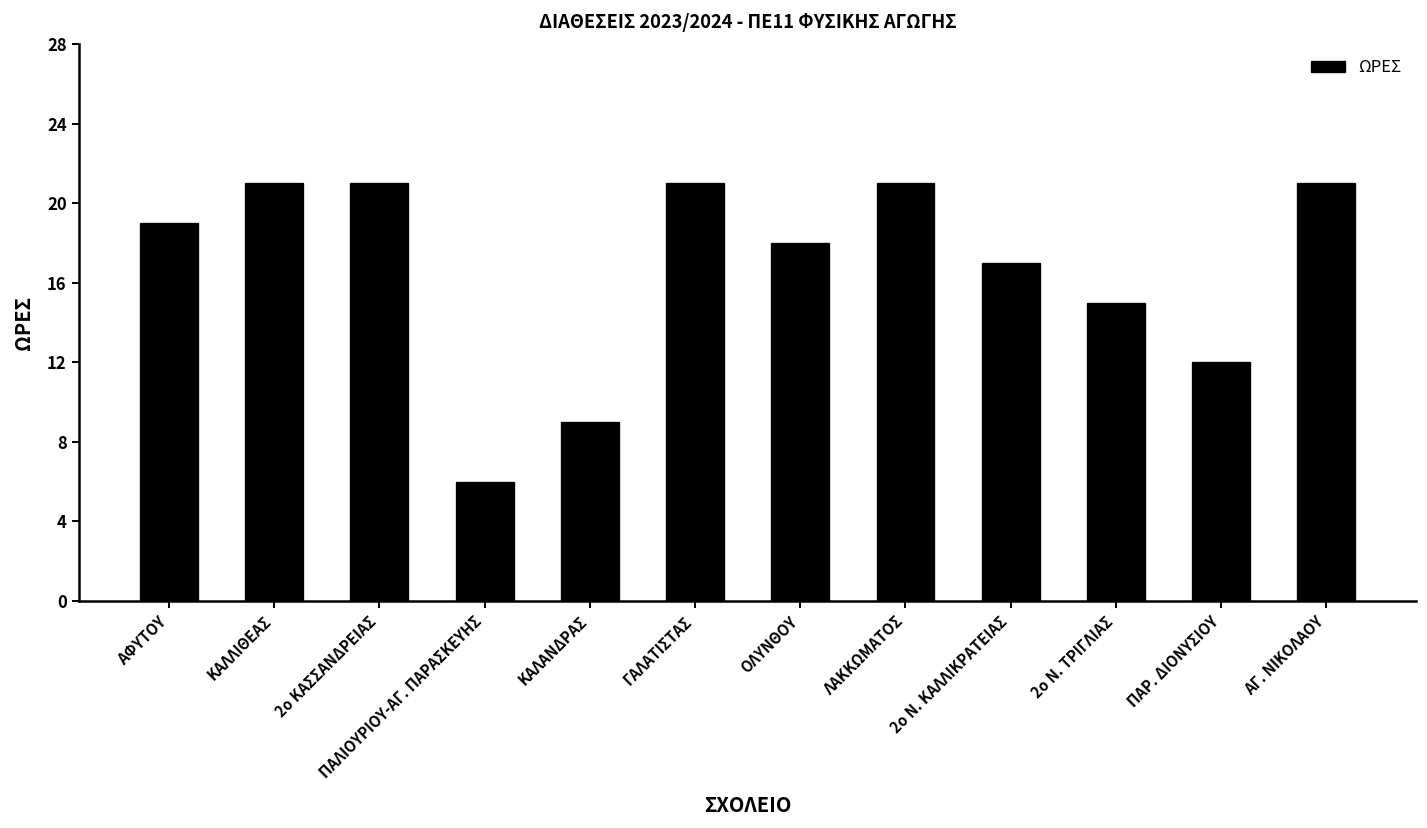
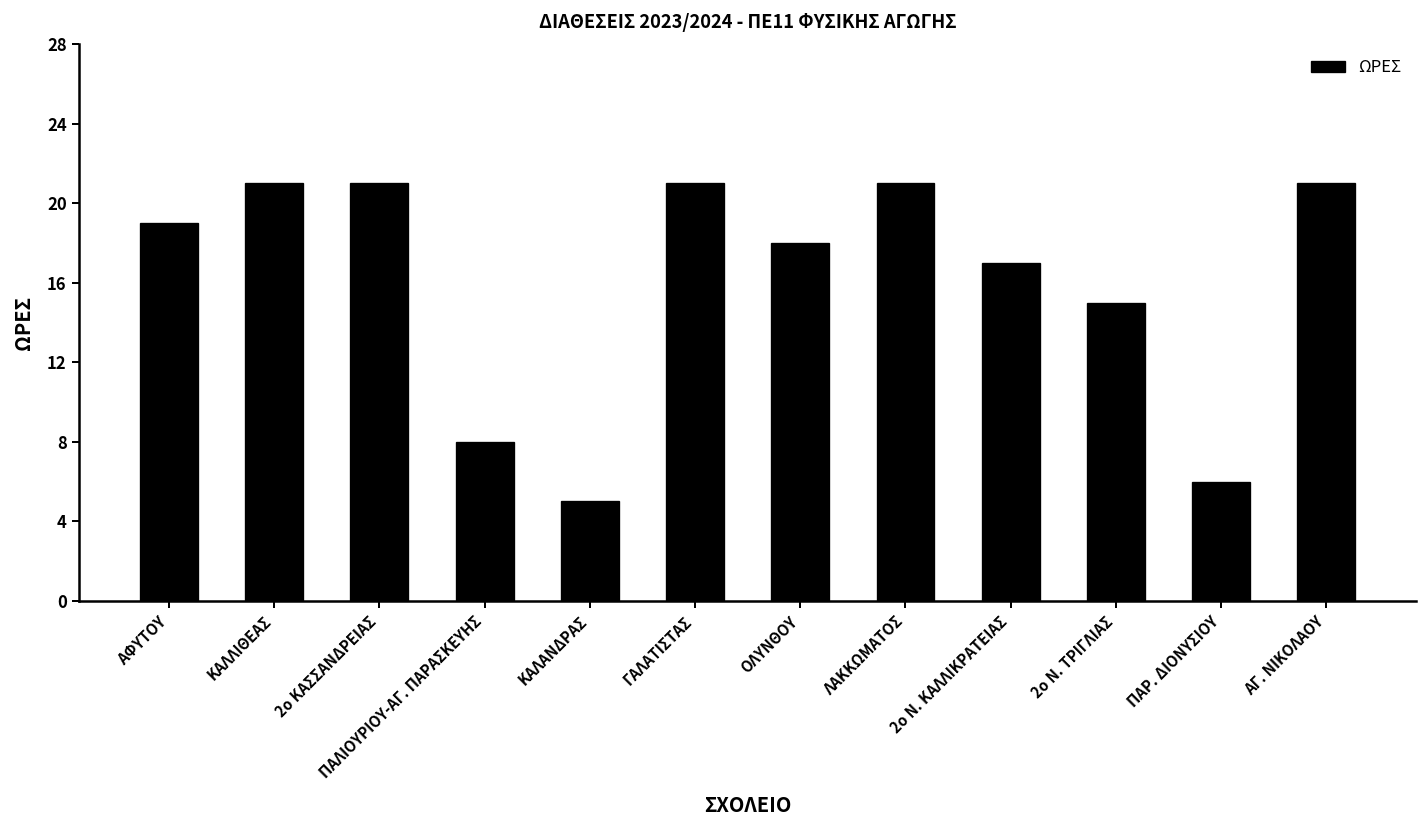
  {
    "ΑΦΥΤΟΥ": 19,
    "ΚΑΛΛΙΘΕΑΣ": 21,
    "2ο ΚΑΣΣΑΝΔΡΕΙΑΣ": 21,
-   "ΠΑΛΙΟΥΡΙΟΥ-ΑΓ. ΠΑΡΑΣΚΕΥΗΣ": 6,
-   "ΚΑΛΑΝΔΡΑΣ": 9,
+   "ΠΑΛΙΟΥΡΙΟΥ-ΑΓ. ΠΑΡΑΣΚΕΥΗΣ": 8,
+   "ΚΑΛΑΝΔΡΑΣ": 5,
    "ΓΑΛΑΤΙΣΤΑΣ": 21,
    "ΟΛΥΝΘΟΥ": 18,
    "ΛΑΚΚΩΜΑΤΟΣ": 21,
    "2ο Ν. ΚΑΛΛΙΚΡΑΤΕΙΑΣ": 17,
    "2ο Ν. ΤΡΙΓΛΙΑΣ": 15,
-   "ΠΑΡ. ΔΙΟΝΥΣΙΟΥ": 12,
+   "ΠΑΡ. ΔΙΟΝΥΣΙΟΥ": 6,
    "ΑΓ. ΝΙΚΟΛΑΟΥ": 21
  }
